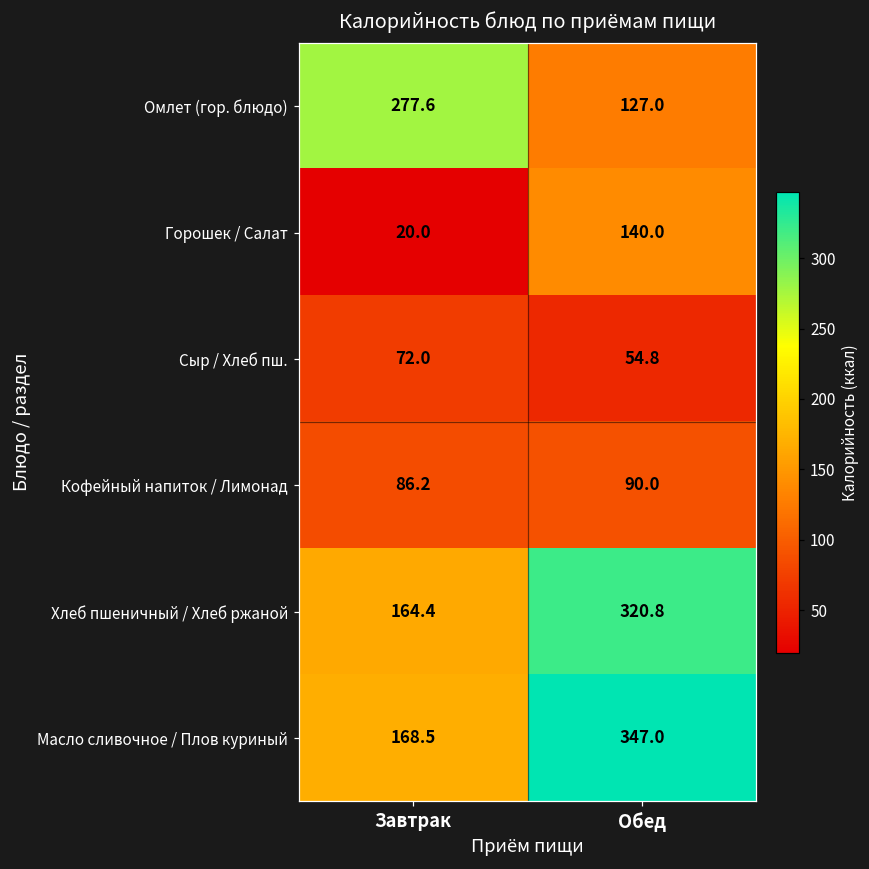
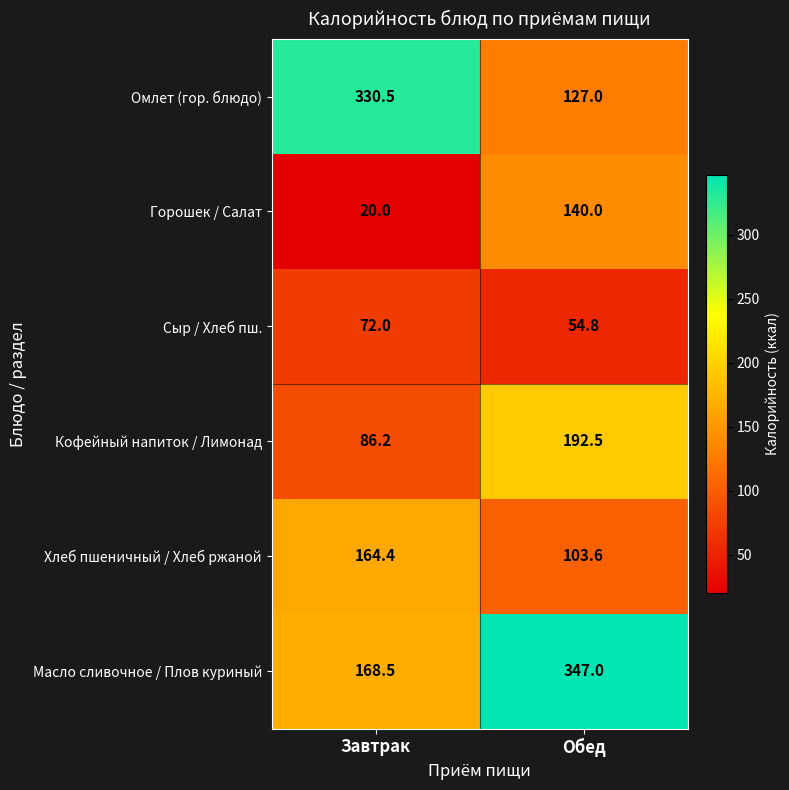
  {
    "Омлет (гор. блюдо)": {
-     "Завтрак": 277.6,
+     "Завтрак": 330.5,
      "Обед": 127.0
    },
    "Горошек / Салат": {
      "Завтрак": 20.0,
      "Обед": 140.0
    },
    "Сыр / Хлеб пш.": {
      "Завтрак": 72.0,
      "Обед": 54.8
    },
    "Кофейный напиток / Лимонад": {
      "Завтрак": 86.2,
-     "Обед": 90.0
+     "Обед": 192.5
    },
    "Хлеб пшеничный / Хлеб ржаной": {
      "Завтрак": 164.4,
-     "Обед": 320.8
+     "Обед": 103.6
    },
    "Масло сливочное / Плов куриный": {
      "Завтрак": 168.5,
      "Обед": 347.0
    }
  }
